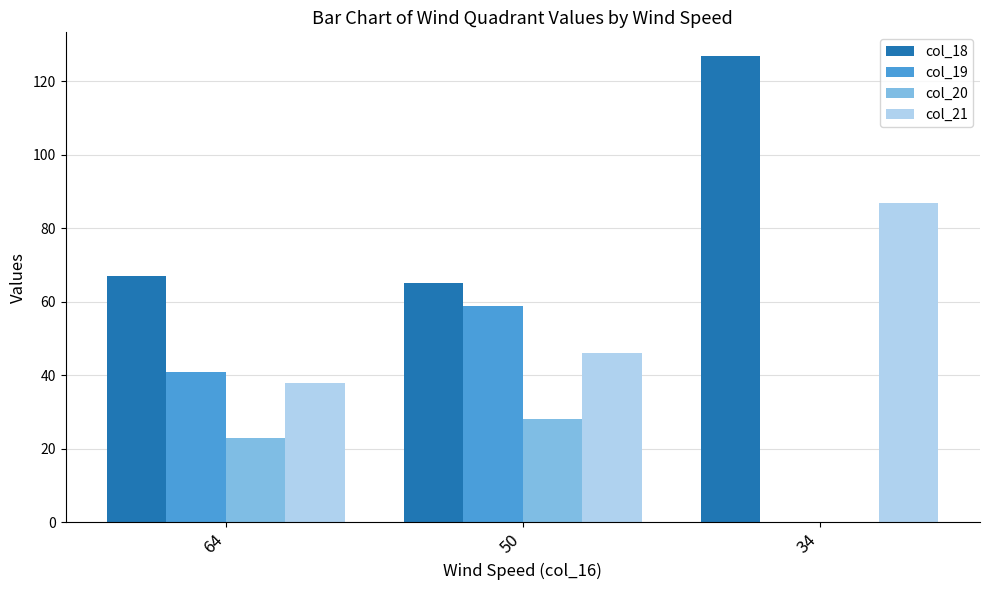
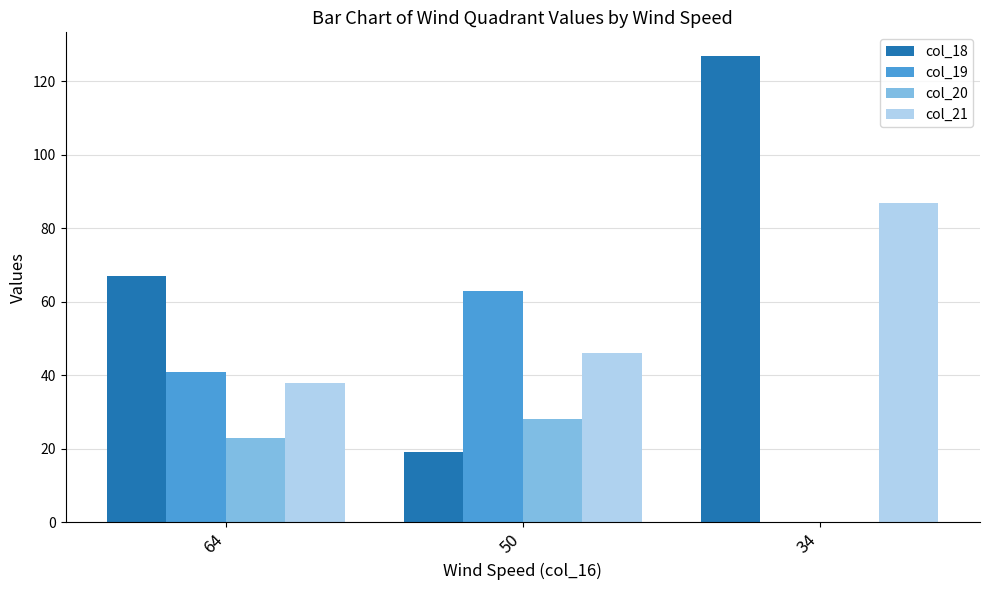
  {
    "col_18": {
      "64": 67,
-     "50": 65,
+     "50": 19,
      "34": 127
    },
    "col_19": {
      "64": 41,
-     "50": 59,
+     "50": 63,
      "34": 0
    }
  }
